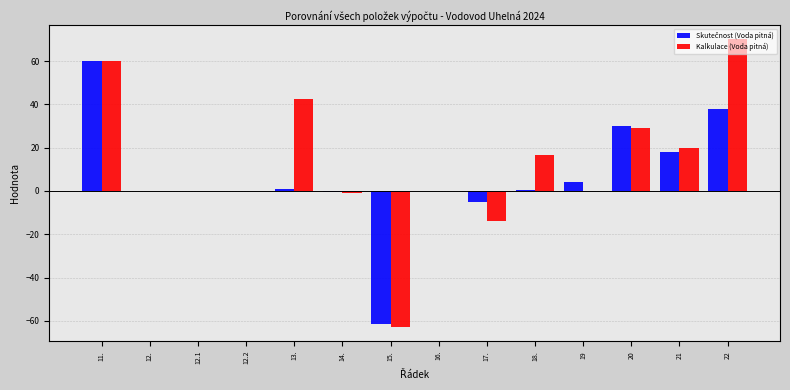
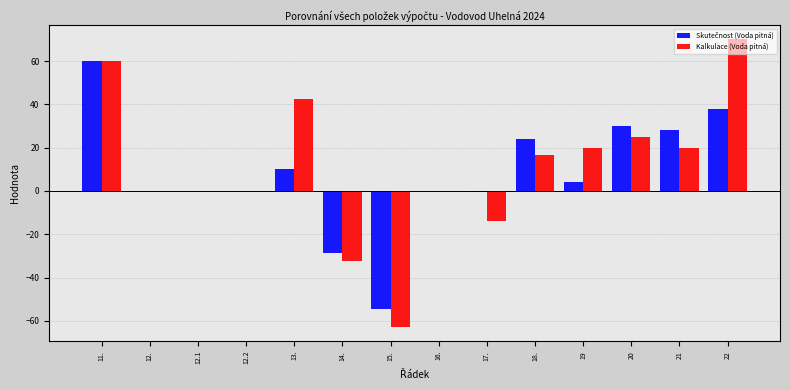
  {
    "Skutečnost (Voda pitná)": {
      "11.": 60,
      "12.": 0,
      "12.1": 0,
      "12.2": 0,
-     "13.": 1,
-     "14.": -1,
-     "15.": -62,
+     "13.": 10,
+     "14.": -29,
+     "15.": -55,
      "16.": 0,
-     "17.": -5,
-     "18.": 0,
+     "17.": -1,
+     "18.": 24,
      "19": 4,
      "20": 30,
-     "21": 18,
+     "21": 28,
      "22": 38
    },
    "Kalkulace (Voda pitná)": {
      "11.": 60,
      "12.": 0,
      "12.1": 0,
      "12.2": 0,
      "13.": 42,
-     "14.": -1,
+     "14.": -33,
      "15.": -63,
      "16.": 0,
      "17.": -14,
      "18.": 17,
-     "19": 0,
-     "20": 29,
+     "19": 20,
+     "20": 25,
      "21": 20
    }
  }
